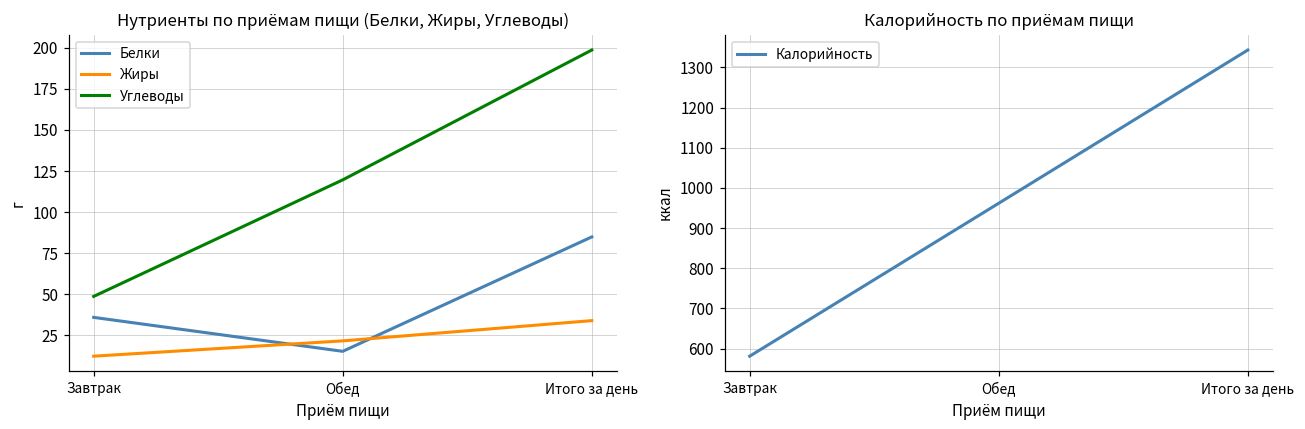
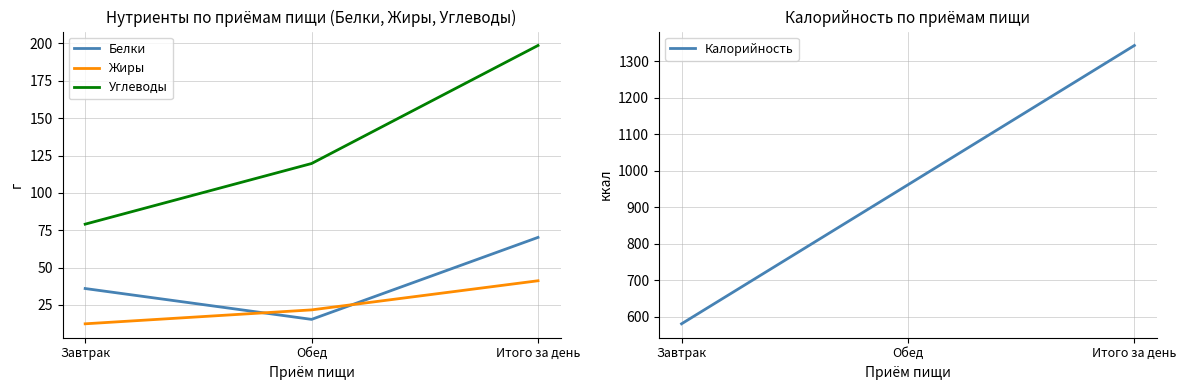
  {
    "Нутриенты по приёмам пищи (Белки, Жиры, Углеводы)": {
      "Белки": {
        "Завтрак": 36,
        "Обед": 15,
-       "Итого за день": 85
+       "Итого за день": 70
      },
      "Жиры": {
        "Завтрак": 12,
        "Обед": 22,
-       "Итого за день": 34
+       "Итого за день": 41
      },
      "Углеводы": {
-       "Завтрак": 49,
+       "Завтрак": 79,
        "Обед": 120,
        "Итого за день": 199
      }
    },
    "Калорийность по приёмам пищи": {
      "Завтрак": 580,
      "Обед": 960,
      "Итого за день": 1340
    }
  }
